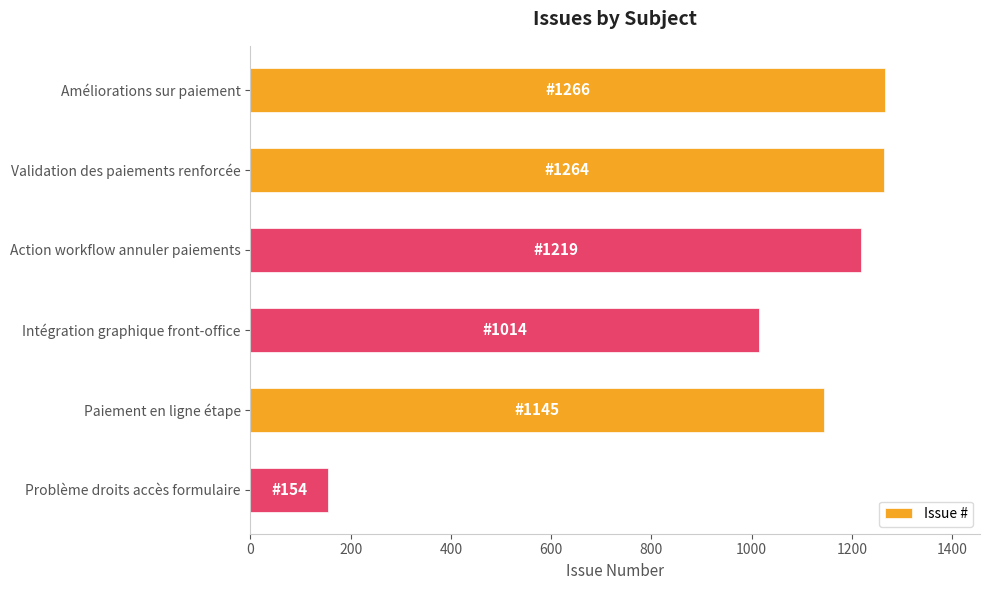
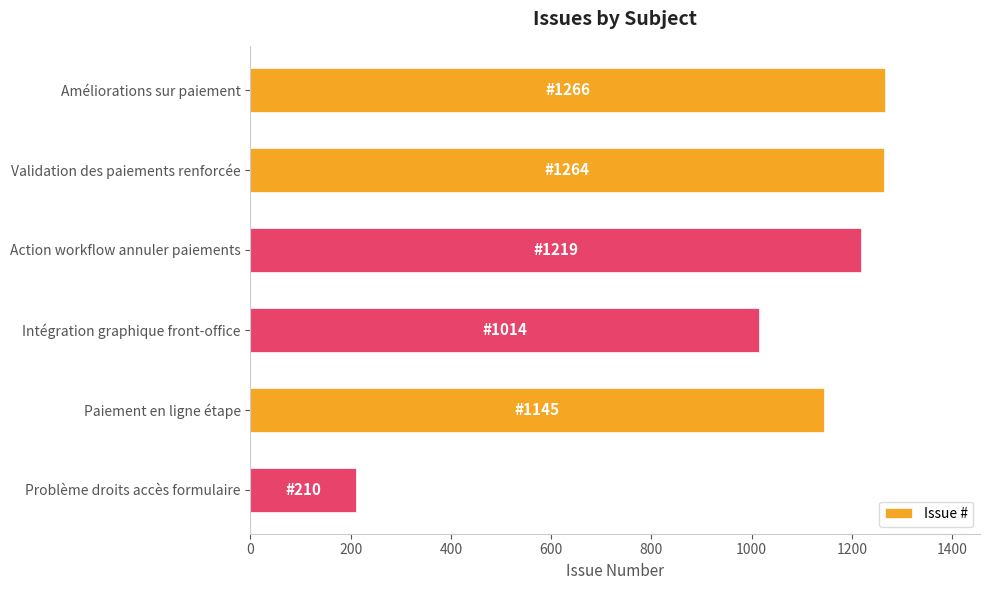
  {
    "Améliorations sur paiement": 1266,
    "Validation des paiements renforcée": 1264,
    "Action workflow annuler paiements": 1219,
    "Intégration graphique front-office": 1014,
    "Paiement en ligne étape": 1145,
-   "Problème droits accès formulaire": 154
+   "Problème droits accès formulaire": 210
  }
